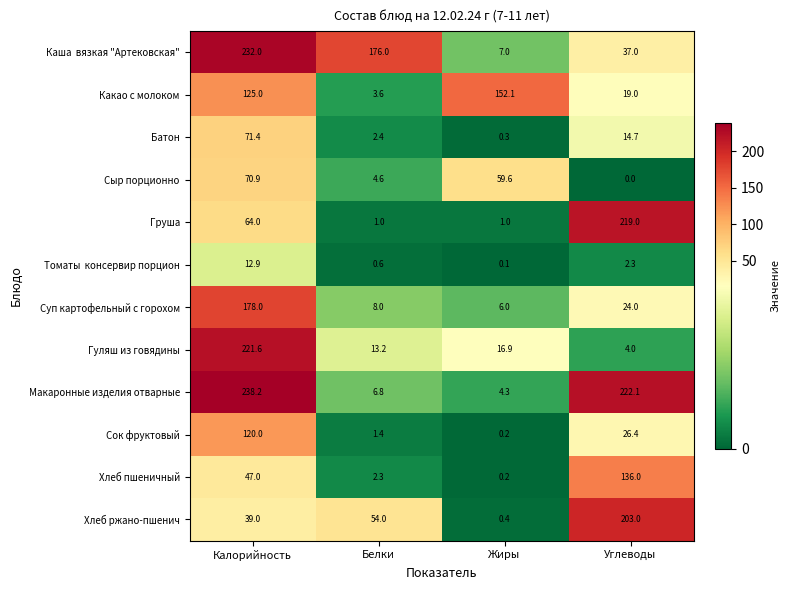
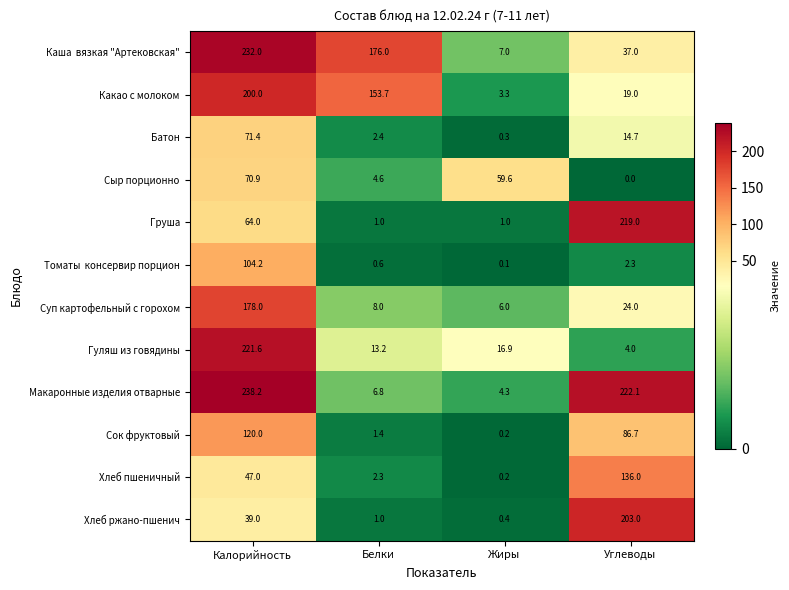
  {
    "Каша вязкая \"Артековская\"": {
      "Калорийность": 232.0,
      "Белки": 176.0,
      "Жиры": 7.0,
      "Углеводы": 37.0
    },
    "Какао с молоком": {
-     "Калорийность": 125.0,
-     "Белки": 3.6,
-     "Жиры": 152.1,
+     "Калорийность": 200.0,
+     "Белки": 153.7,
+     "Жиры": 3.3,
      "Углеводы": 19.0
    },
    "Батон": {
      "Калорийность": 71.4,
      "Белки": 2.4,
      "Жиры": 0.3,
      "Углеводы": 14.7
    },
    "Сыр порционно": {
      "Калорийность": 70.9,
      "Белки": 4.6,
      "Жиры": 59.6,
      "Углеводы": 0.0
    },
    "Груша": {
      "Калорийность": 64.0,
      "Белки": 1.0,
      "Жиры": 1.0,
      "Углеводы": 219.0
    },
    "Томаты консервир порцион": {
-     "Калорийность": 12.9,
+     "Калорийность": 104.2,
      "Белки": 0.6,
      "Жиры": 0.1,
      "Углеводы": 2.3
    },
    "Суп картофельный с горохом": {
      "Калорийность": 178.0,
      "Белки": 8.0,
      "Жиры": 6.0,
      "Углеводы": 24.0
    },
    "Гуляш из говядины": {
      "Калорийность": 221.6,
      "Белки": 13.2,
      "Жиры": 16.9,
      "Углеводы": 4.0
    },
    "Макаронные изделия отварные": {
      "Калорийность": 238.2,
      "Белки": 6.8,
      "Жиры": 4.3,
      "Углеводы": 222.1
    },
    "Сок фруктовый": {
      "Калорийность": 120.0,
      "Белки": 1.4,
      "Жиры": 0.2,
-     "Углеводы": 26.4
+     "Углеводы": 86.7
    },
    "Хлеб пшеничный": {
      "Калорийность": 47.0,
      "Белки": 2.3,
      "Жиры": 0.2,
      "Углеводы": 136.0
    },
    "Хлеб ржано-пшенич": {
      "Калорийность": 39.0,
-     "Белки": 54.0,
+     "Белки": 1.0,
      "Жиры": 0.4,
      "Углеводы": 203.0
    }
  }
